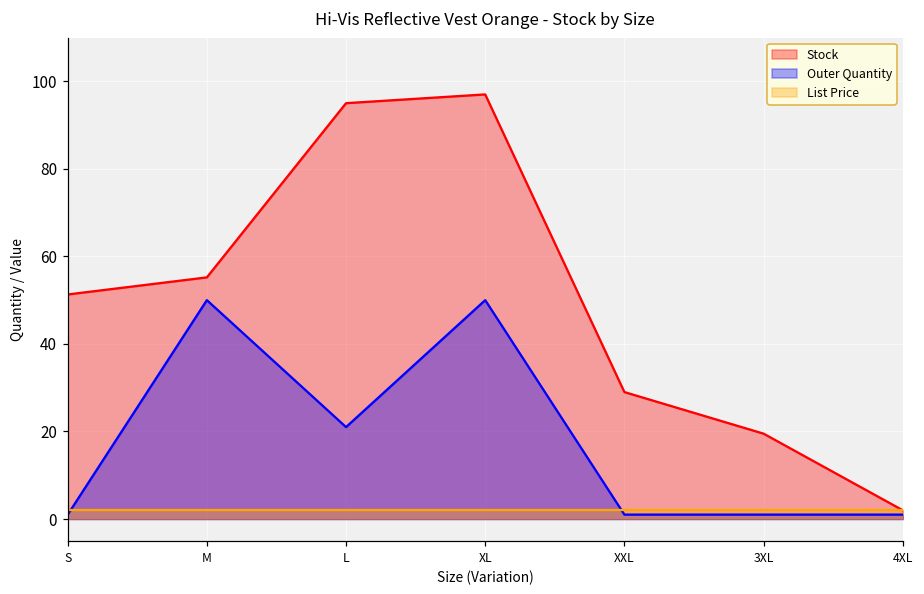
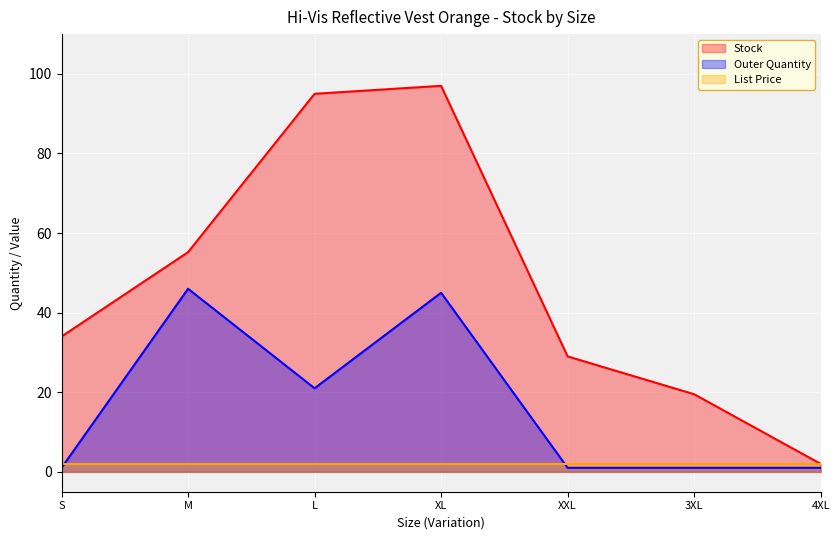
  {
    "Stock": {
-     "S": 51,
+     "S": 34,
      "M": 55,
      "L": 95,
      "XL": 97,
      "XXL": 29,
      "3XL": 20
    },
    "Outer Quantity": {
      "S": 1,
-     "M": 50,
+     "M": 46,
      "L": 21,
-     "XL": 50,
+     "XL": 45,
      "XXL": 1,
      "3XL": 1,
      "4XL": 1
    },
    "List Price": {
      "S": 2,
      "M": 2,
      "L": 2,
      "XL": 2,
      "XXL": 2,
      "3XL": 2
    }
  }
